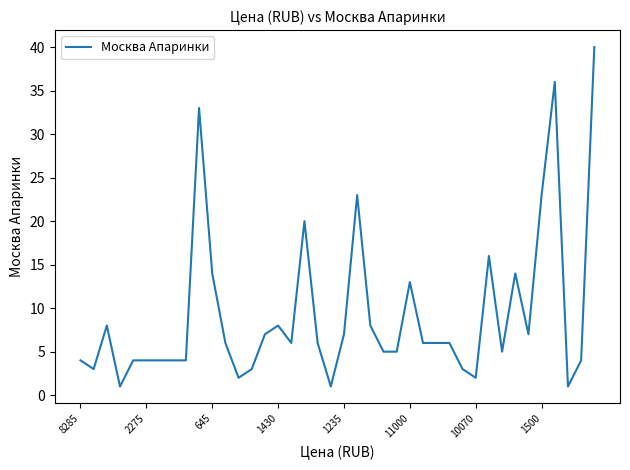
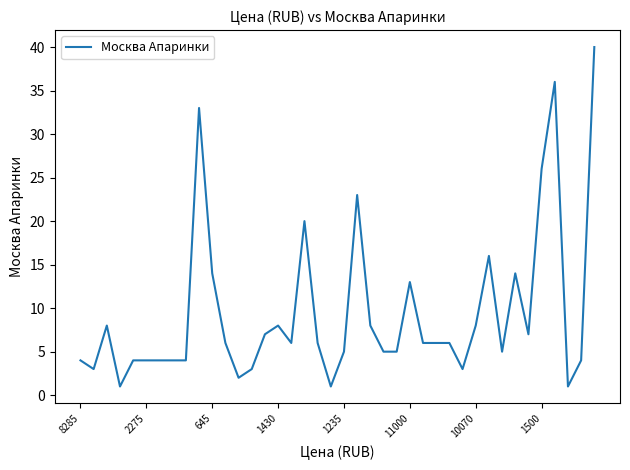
  {
    "8285": 4,
    "2275": 4,
    "645": 14,
    "1430": 8,
-   "1235": 7,
+   "1235": 5,
    "11000": 13,
-   "10070": 2,
-   "1500": 23
+   "10070": 8,
+   "1500": 26
  }
